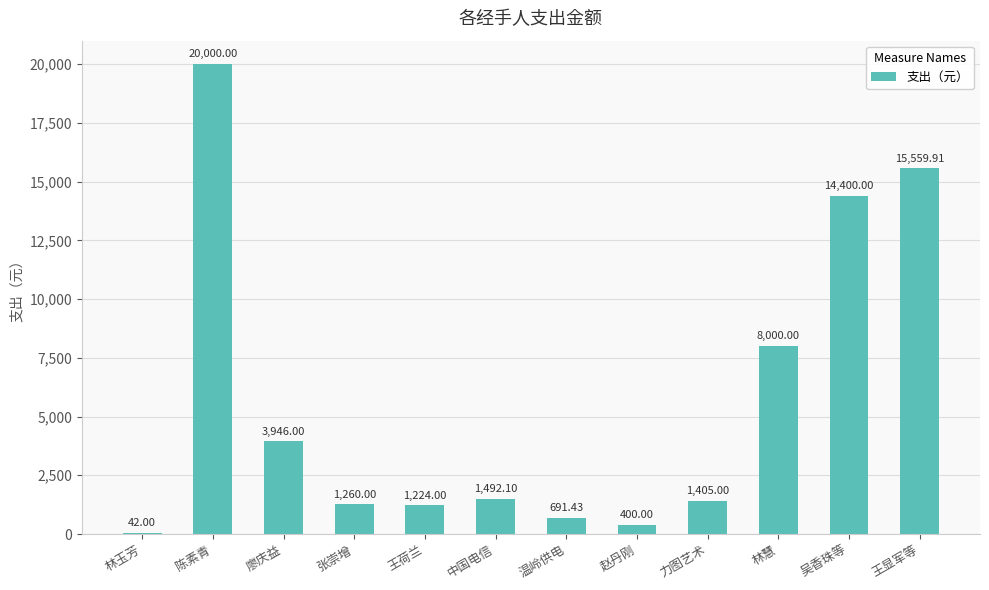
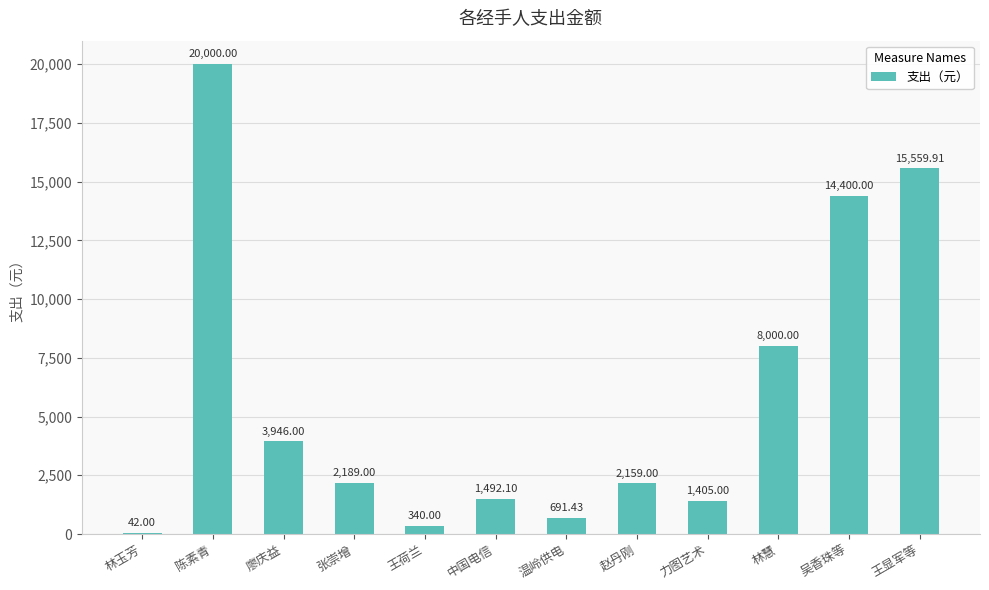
  {
    "林玉芳": "42.00",
    "陈素青": "20,000.00",
    "廖庆益": "3,946.00",
-   "张崇增": "1,260.00",
-   "王荷兰": "1,224.00",
+   "张崇增": "2,189.00",
+   "王荷兰": "340.00",
    "中国电信": "1,492.10",
    "温岭供电": "691.43",
-   "赵丹刚": "400.00",
+   "赵丹刚": "2,159.00",
    "力图艺术": "1,405.00",
    "林慧": "8,000.00",
    "吴香珠等": "14,400.00",
    "王显军等": "15,559.91"
  }
